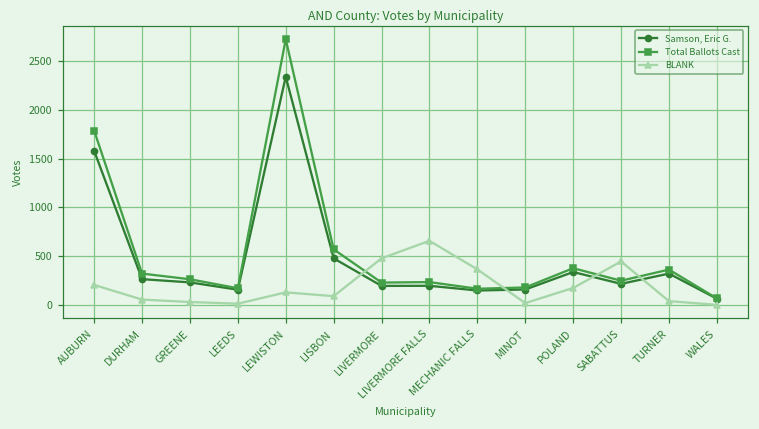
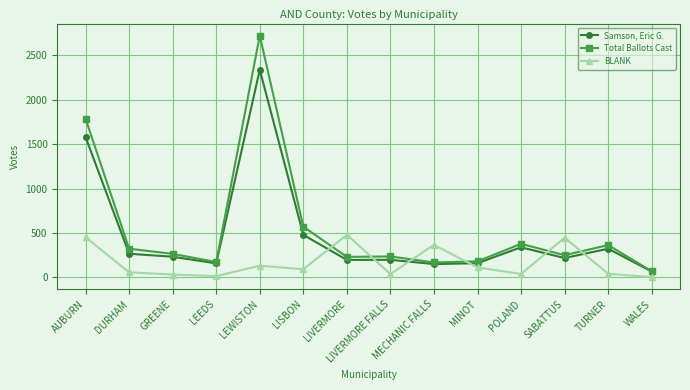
  {
    "BLANK": {
-     "AUBURN": 200,
+     "AUBURN": 500,
      "DURHAM": 100,
      "GREENE": 0,
      "LEEDS": 0,
      "LEWISTON": 100,
      "LISBON": 100,
      "LIVERMORE": 500,
-     "LIVERMORE FALLS": 700,
+     "LIVERMORE FALLS": 0,
      "MECHANIC FALLS": 400,
-     "MINOT": 0,
-     "POLAND": 200,
+     "MINOT": 100,
+     "POLAND": 0,
      "SABATTUS": 400,
      "TURNER": 0,
      "WALES": 0
    }
  }
